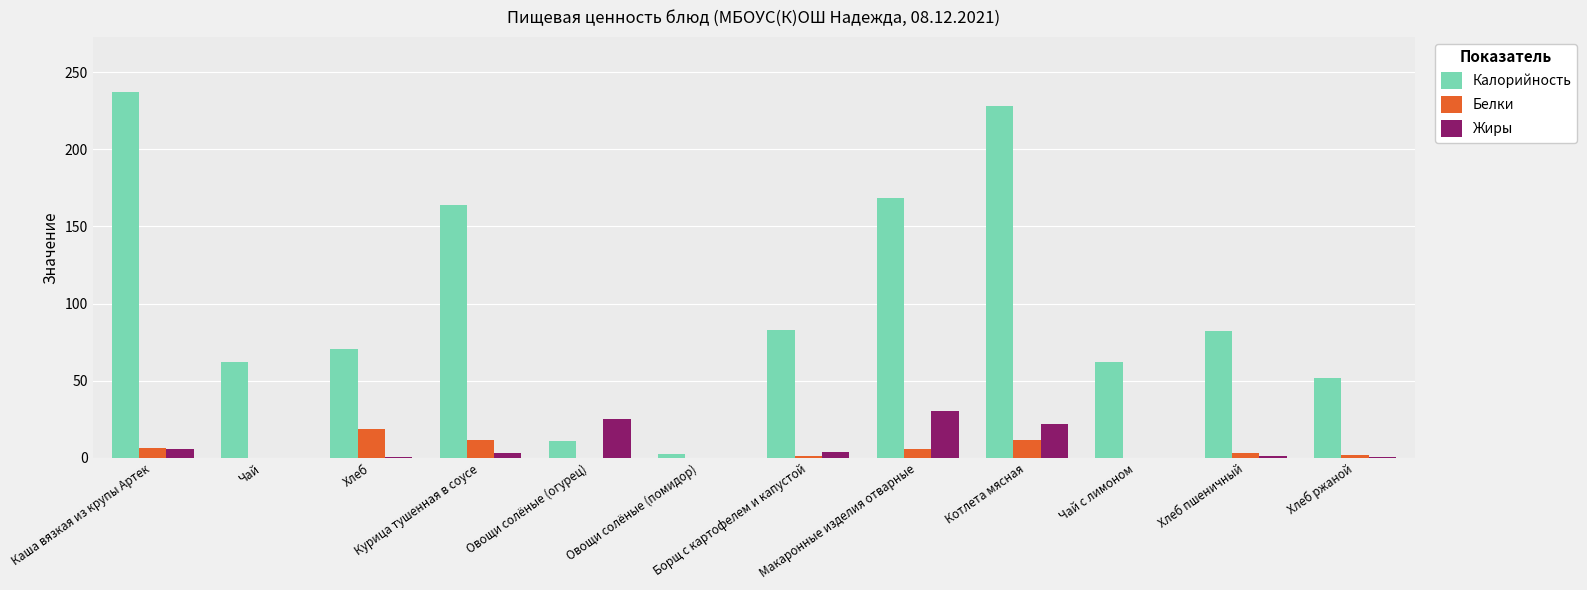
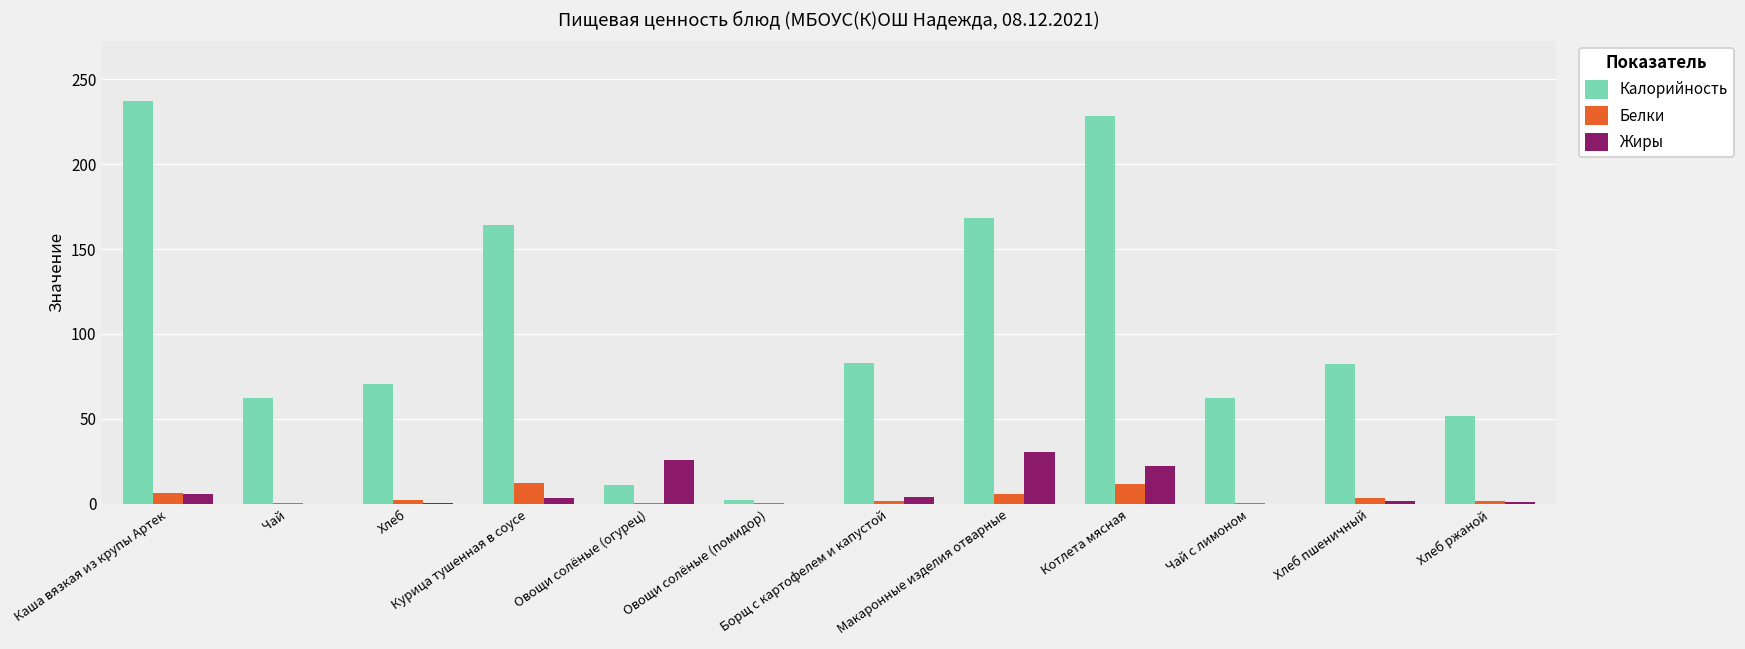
  {
    "Калорийность": {
      "Каша вязкая из крупы Артек": 237,
      "Чай": 62,
      "Хлеб": 70,
      "Курица тушенная в соусе": 164,
      "Овощи солёные (огурец)": 11,
      "Овощи солёные (помидор)": 2,
      "Борщ с картофелем и капустой": 83,
      "Макаронные изделия отварные": 169,
      "Котлета мясная": 228,
      "Чай с лимоном": 62,
      "Хлеб пшеничный": 82,
      "Хлеб ржаной": 52
    },
    "Белки": {
      "Каша вязкая из крупы Артек": 6,
-     "Хлеб": 19,
+     "Хлеб": 2,
      "Курица тушенная в соусе": 12,
      "Макаронные изделия отварные": 6,
      "Котлета мясная": 12,
      "Хлеб пшеничный": 3,
      "Хлеб ржаной": 2
    },
    "Жиры": {
      "Каша вязкая из крупы Артек": 6,
      "Курица тушенная в соусе": 3,
      "Овощи солёные (огурец)": 25,
      "Борщ с картофелем и капустой": 4,
      "Макаронные изделия отварные": 31,
      "Котлета мясная": 22
    }
  }
